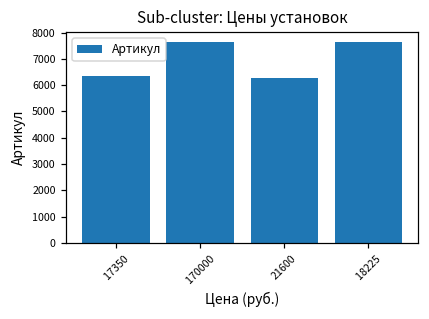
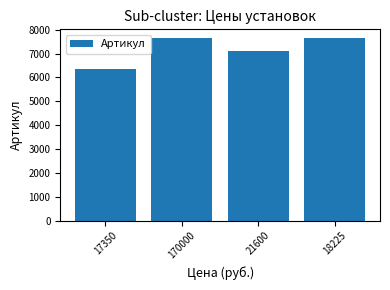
  {
    "170000": 7600,
-   "21600": 6300,
+   "21600": 7100,
    "18225": 7600
  }
